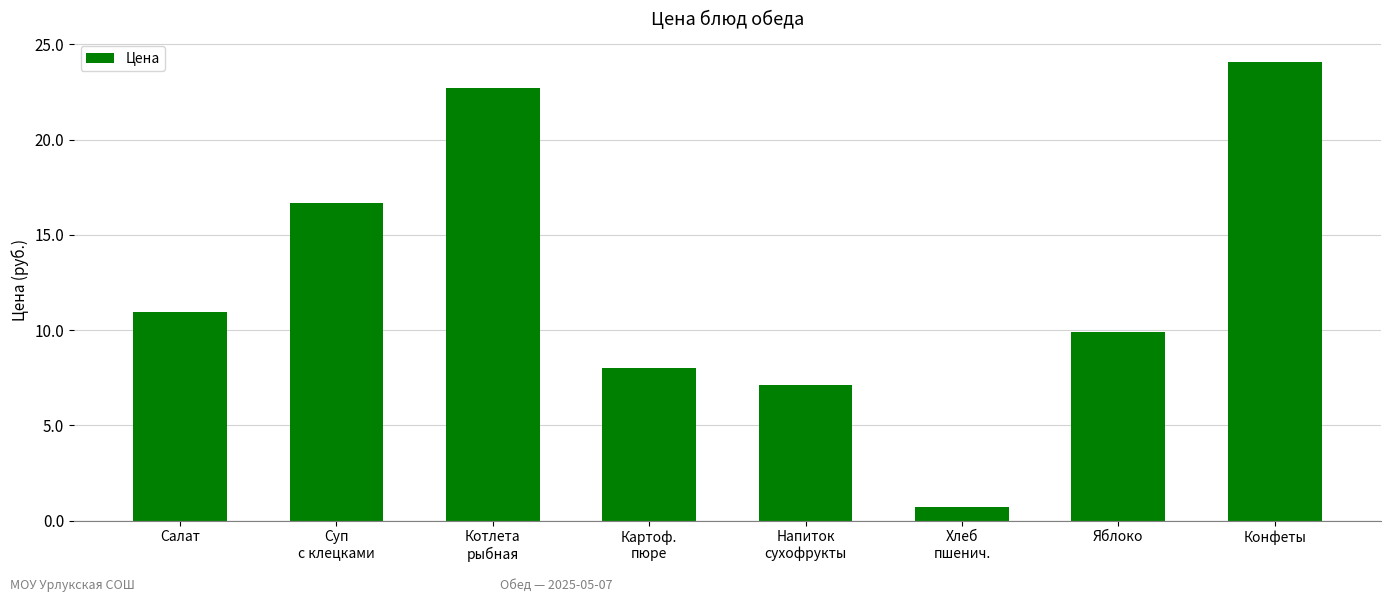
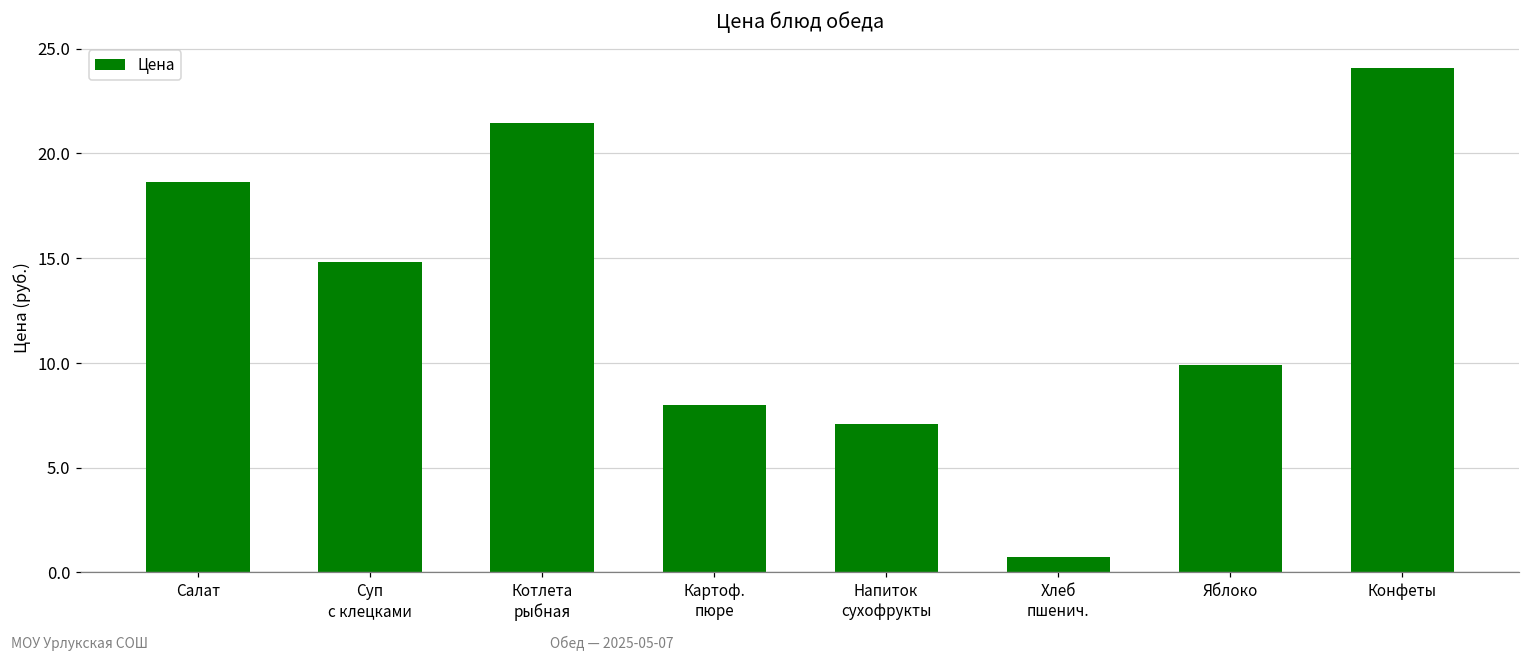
  {
-   "Салат": 11.0,
-   "Суп с клецками": 16.7,
-   "Котлета рыбная": 22.7,
+   "Салат": 18.6,
+   "Суп с клецками": 14.8,
+   "Котлета рыбная": 21.5,
    "Картоф. пюре": 8.0,
    "Напиток сухофрукты": 7.1,
    "Хлеб пшенич.": 0.7,
    "Яблоко": 9.9,
    "Конфеты": 24.1
  }
